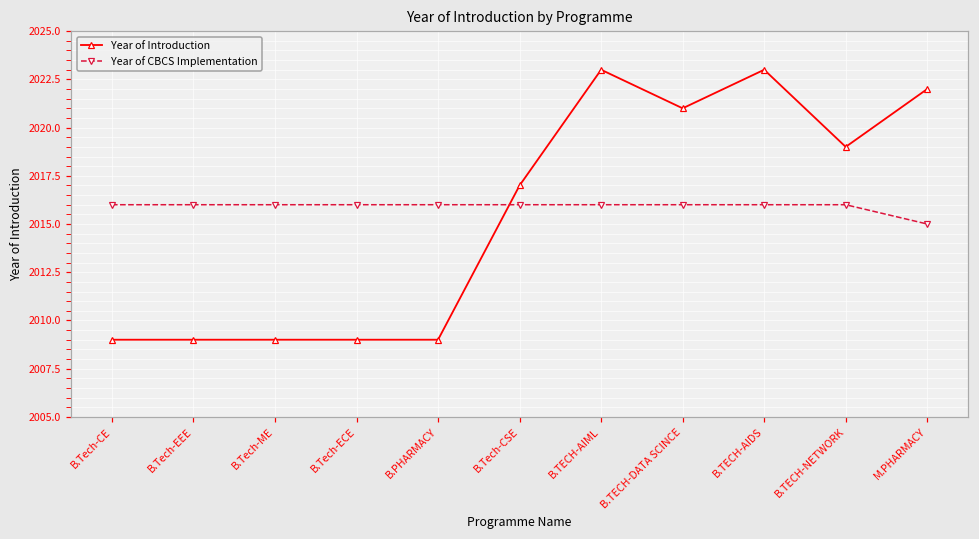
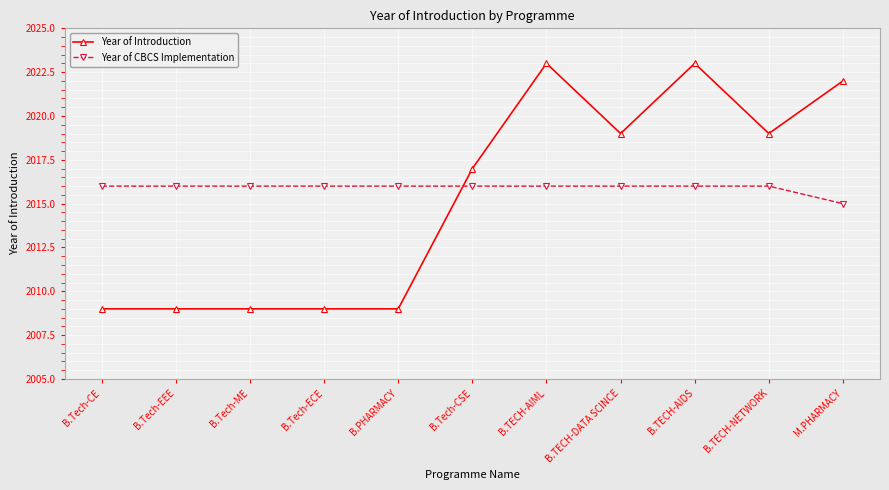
  {
    "Year of Introduction": {
      "B.Tech-CE": 2009,
      "B.Tech-EEE": 2009,
      "B.Tech-ME": 2009,
      "B.Tech-ECE": 2009,
      "B.PHARMACY": 2009,
      "B.Tech-CSE": 2017,
      "B.TECH-AIML": 2023,
-     "B.TECH-DATA SCINCE": 2021,
+     "B.TECH-DATA SCINCE": 2019,
      "B.TECH-AIDS": 2023,
      "B.TECH-NETWORK": 2019,
      "M.PHARMACY": 2022
    },
    "Year of CBCS Implementation": {
      "B.Tech-CE": 2016,
      "B.Tech-EEE": 2016,
      "B.Tech-ME": 2016,
      "B.Tech-ECE": 2016,
      "B.PHARMACY": 2016,
      "B.Tech-CSE": 2016,
      "B.TECH-AIML": 2016,
      "B.TECH-DATA SCINCE": 2016,
      "B.TECH-AIDS": 2016,
      "B.TECH-NETWORK": 2016,
      "M.PHARMACY": 2015
    }
  }
